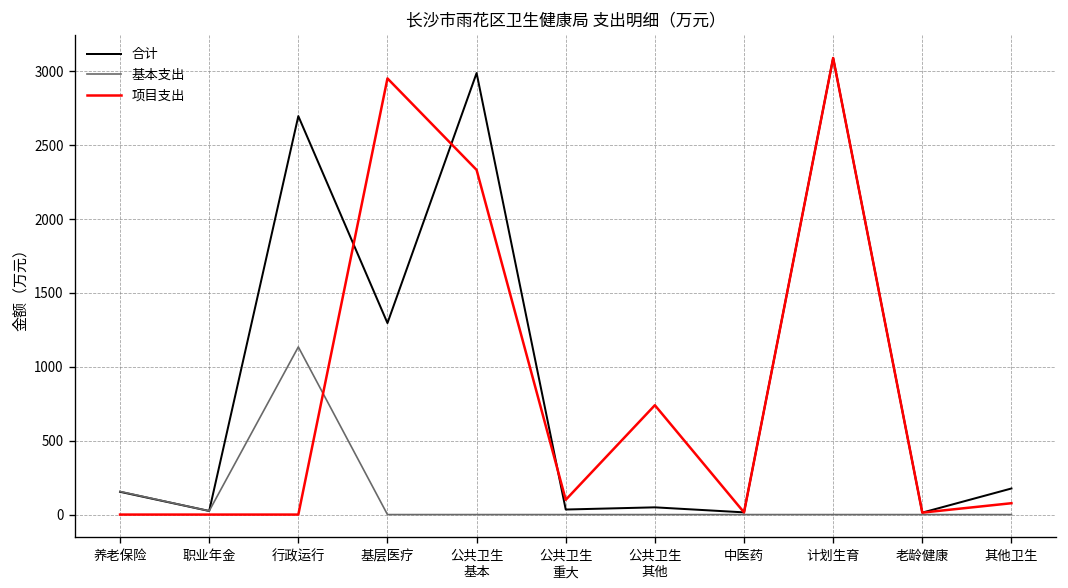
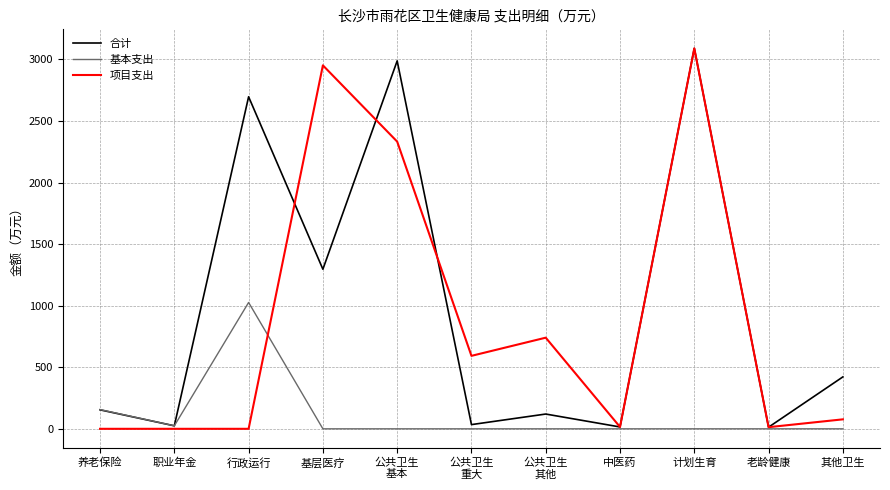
  {
    "合计": {
      "行政运行": 2700,
      "基层医疗": 1300,
      "公共卫生 基本": 2990,
      "公共卫生 重大": 30,
-     "公共卫生 其他": 50,
-     "其他卫生": 180
+     "公共卫生 其他": 120,
+     "其他卫生": 420
    },
    "基本支出": {
-     "行政运行": 1130,
+     "行政运行": 1030,
      "基层医疗": 0,
      "公共卫生 基本": 0,
      "公共卫生 重大": 0,
      "公共卫生 其他": 0,
      "计划生育": 0,
      "其他卫生": 0
    },
    "项目支出": {
      "养老保险": 0,
      "职业年金": 0,
      "行政运行": 0,
      "基层医疗": 2950,
      "公共卫生 基本": 2330,
-     "公共卫生 重大": 100,
+     "公共卫生 重大": 590,
      "公共卫生 其他": 740,
      "其他卫生": 80
    }
  }
